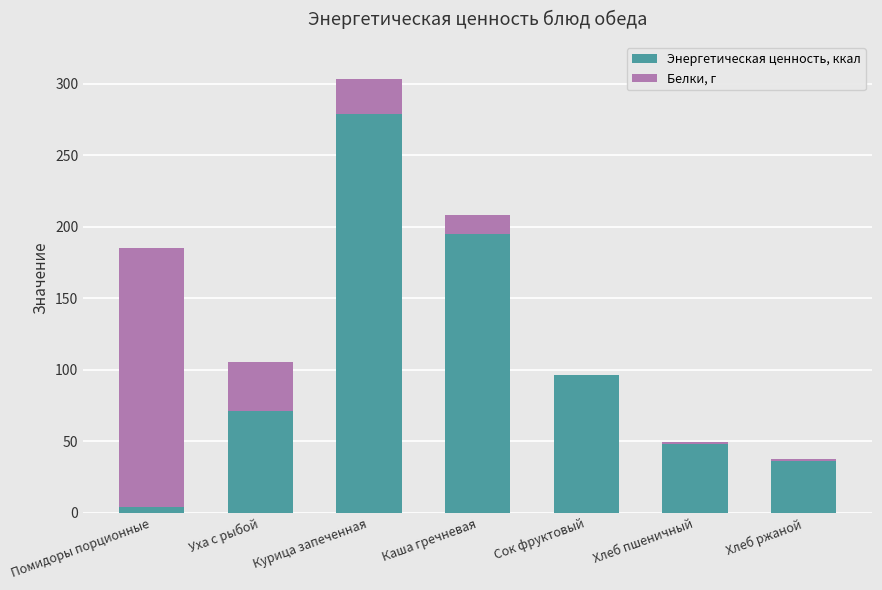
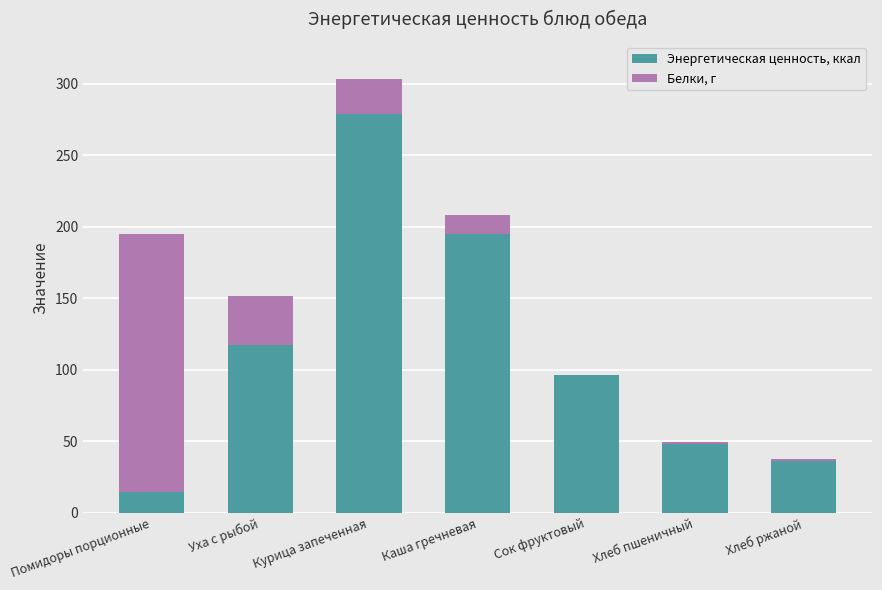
  {
    "Энергетическая ценность, ккал": {
-     "Помидоры порционные": 4,
-     "Уха с рыбой": 72,
+     "Помидоры порционные": 14,
+     "Уха с рыбой": 118,
      "Курица запеченная": 279,
      "Каша гречневая": 195,
      "Сок фруктовый": 97,
      "Хлеб пшеничный": 48,
      "Хлеб ржаной": 36
    },
    "Белки, г": {
      "Помидоры порционные": 181,
      "Уха с рыбой": 34,
      "Курица запеченная": 24,
      "Каша гречневая": 13,
      "Сок фруктовый": 0
    }
  }
